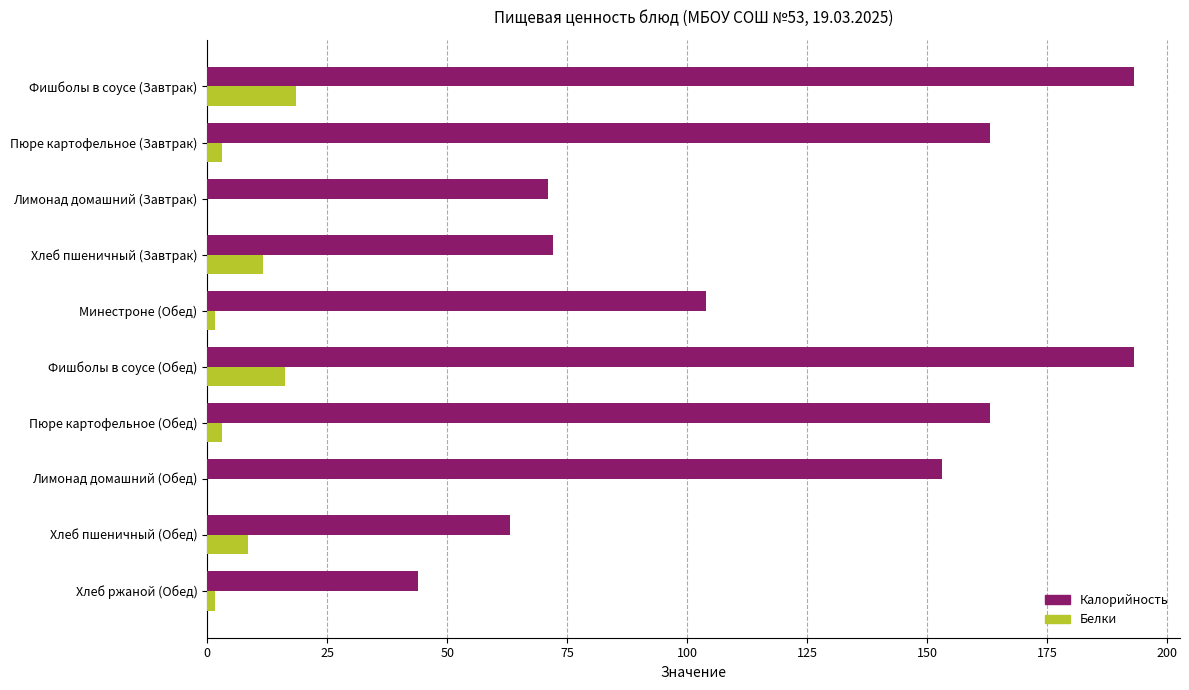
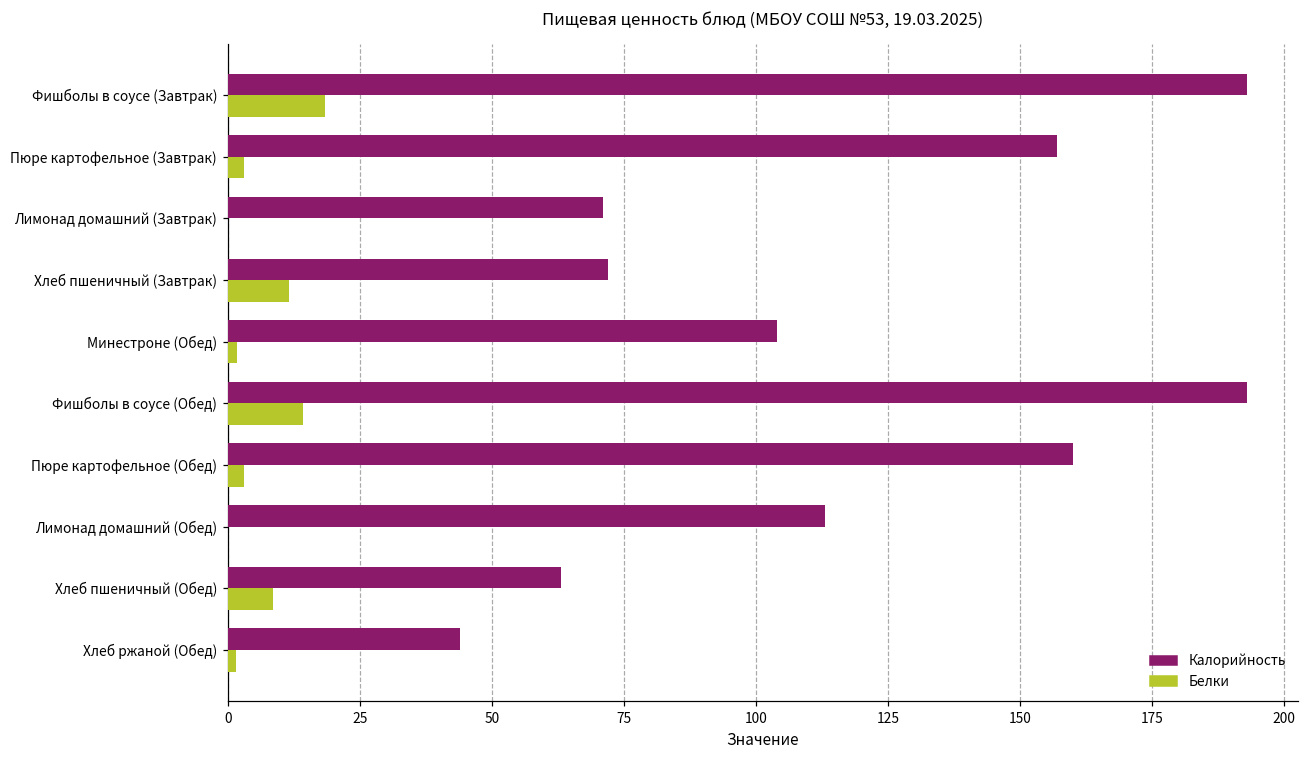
  {
    "Калорийность": {
      "Фишболы в соусе (Завтрак)": 193,
-     "Пюре картофельное (Завтрак)": 163,
+     "Пюре картофельное (Завтрак)": 157,
      "Лимонад домашний (Завтрак)": 71,
      "Хлеб пшеничный (Завтрак)": 72,
      "Минестроне (Обед)": 104,
      "Фишболы в соусе (Обед)": 193,
-     "Пюре картофельное (Обед)": 163,
-     "Лимонад домашний (Обед)": 153,
+     "Пюре картофельное (Обед)": 160,
+     "Лимонад домашний (Обед)": 113,
      "Хлеб пшеничный (Обед)": 63,
      "Хлеб ржаной (Обед)": 44
    },
    "Белки": {
      "Фишболы в соусе (Завтрак)": 18,
      "Пюре картофельное (Завтрак)": 3,
      "Лимонад домашний (Завтрак)": 0,
      "Хлеб пшеничный (Завтрак)": 12,
      "Минестроне (Обед)": 2,
-     "Фишболы в соусе (Обед)": 16,
+     "Фишболы в соусе (Обед)": 14,
      "Пюре картофельное (Обед)": 3,
      "Лимонад домашний (Обед)": 0,
      "Хлеб пшеничный (Обед)": 9,
      "Хлеб ржаной (Обед)": 2
    }
  }
